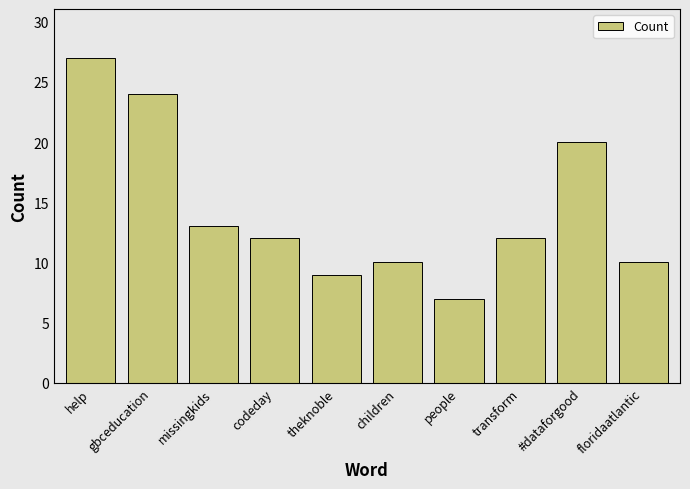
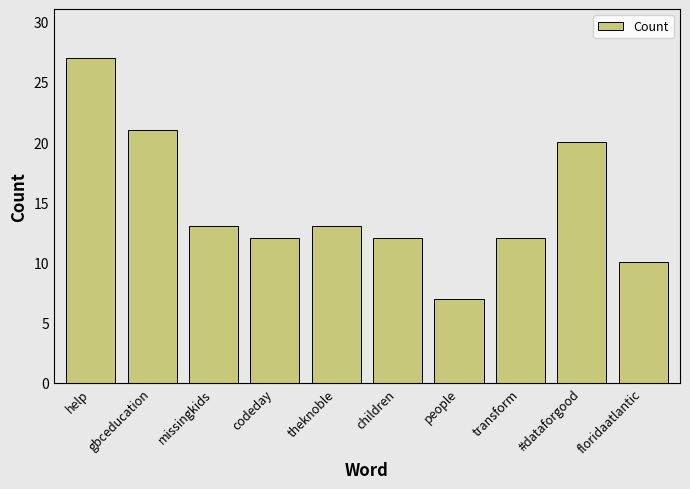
  {
    "help": 27,
-   "gbceducation": 24,
+   "gbceducation": 21,
    "missingkids": 13,
    "codeday": 12,
-   "theknoble": 9,
-   "children": 10,
+   "theknoble": 13,
+   "children": 12,
    "people": 7,
    "transform": 12,
    "#dataforgood": 20,
    "floridaatlantic": 10
  }
